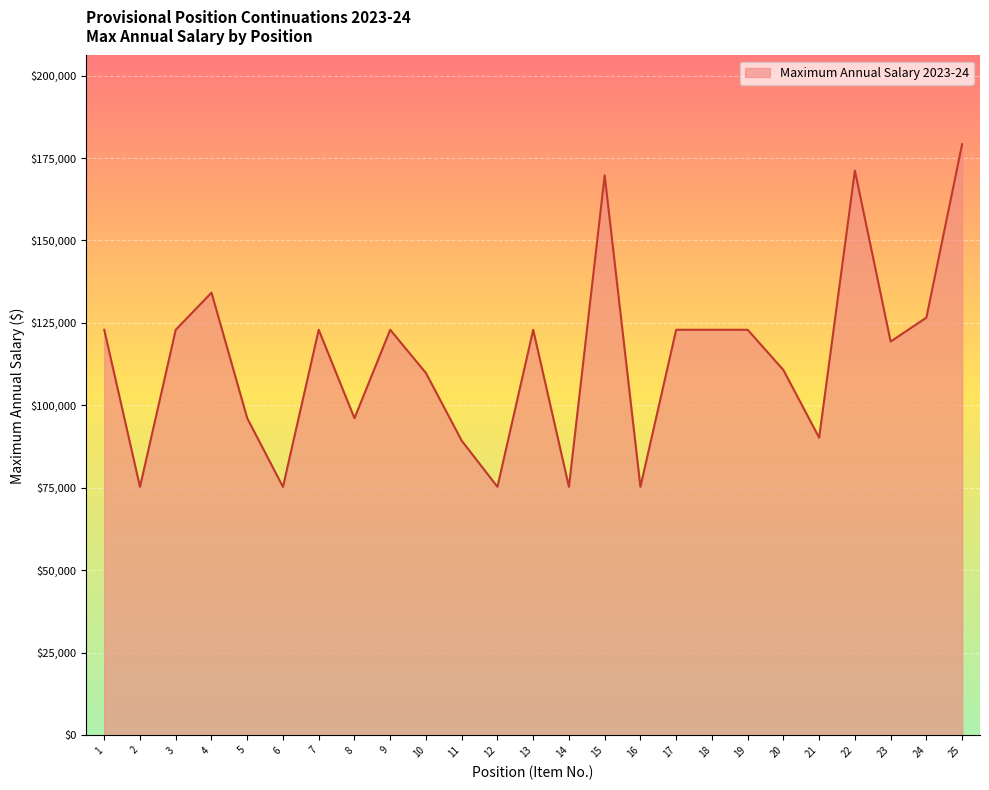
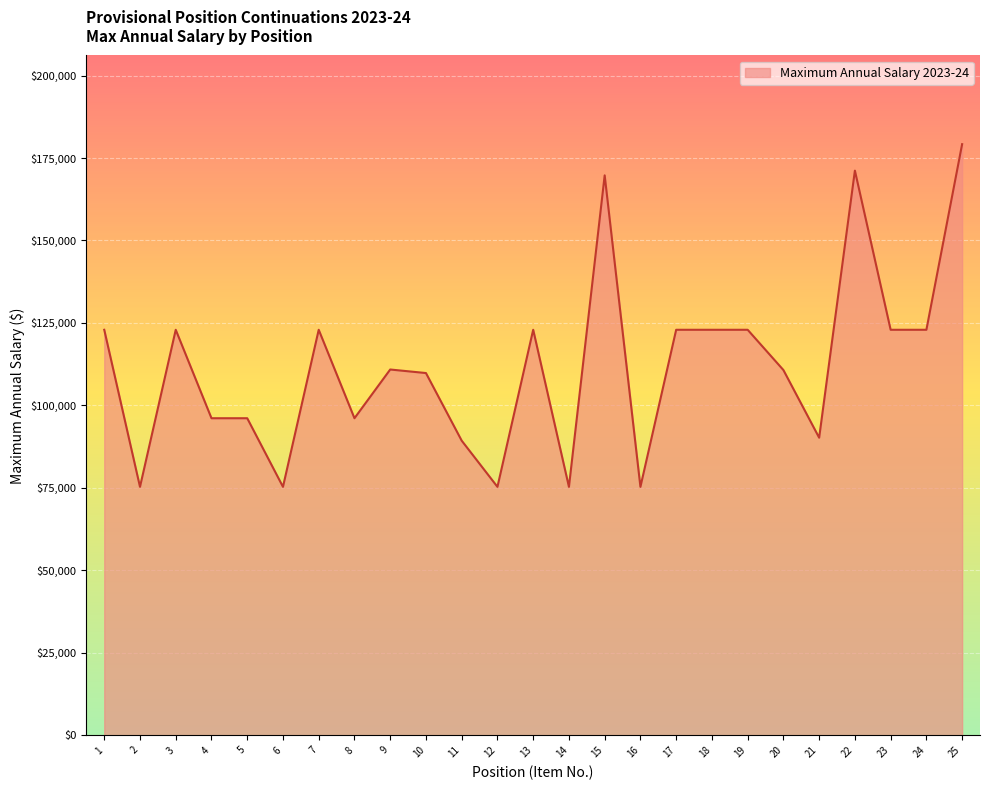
  {
    "1": "$123,000",
    "2": "$75,000",
    "3": "$123,000",
-   "4": "$134,000",
+   "4": "$96,000",
    "5": "$96,000",
    "6": "$75,000",
    "7": "$123,000",
    "8": "$96,000",
-   "9": "$123,000",
+   "9": "$111,000",
    "10": "$110,000",
    "11": "$89,000",
    "12": "$75,000",
    "13": "$123,000",
    "14": "$75,000",
    "15": "$170,000",
    "16": "$75,000",
    "17": "$123,000",
    "18": "$123,000",
    "19": "$123,000",
    "20": "$111,000",
    "21": "$90,000",
    "22": "$171,000",
-   "23": "$119,000",
-   "24": "$127,000",
+   "23": "$123,000",
+   "24": "$123,000",
    "25": "$179,000"
  }
